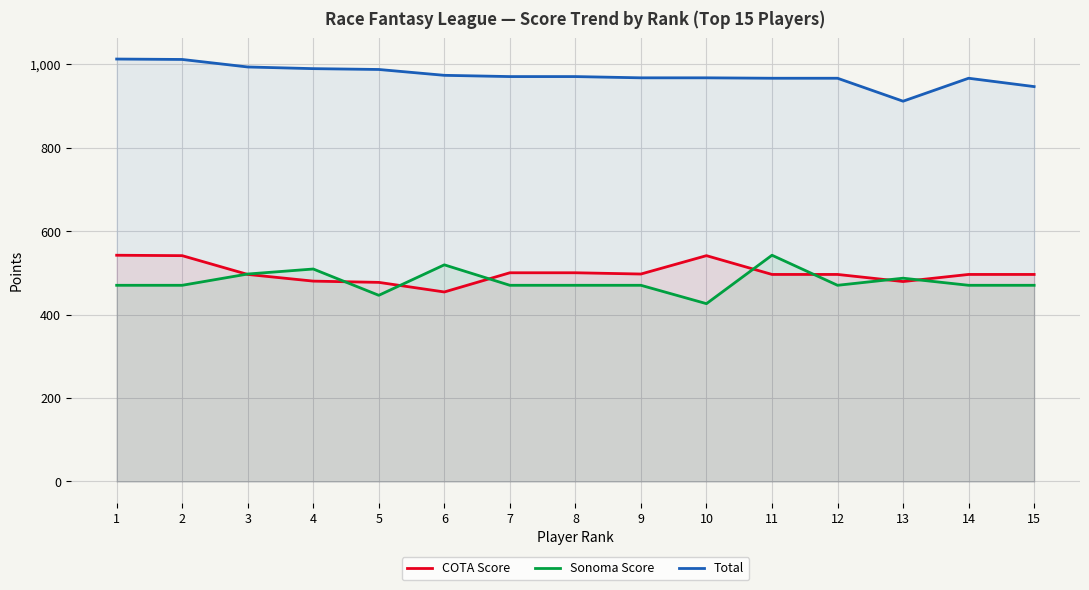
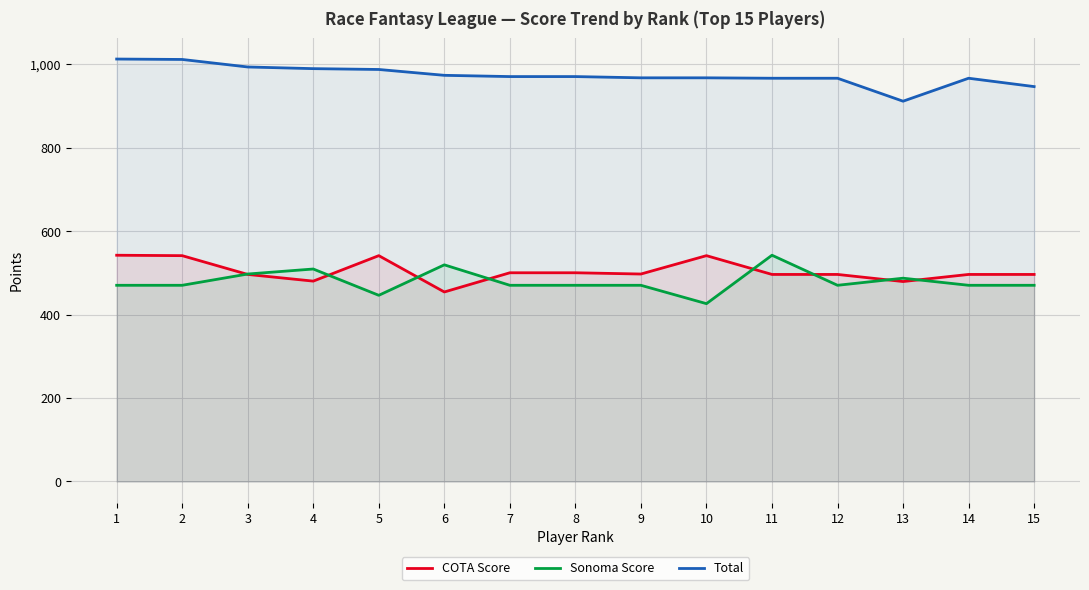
  {
    "COTA Score": {
      "1": "540",
      "2": "540",
      "4": "480",
-     "5": "480",
+     "5": "540",
      "6": "450",
      "7": "500",
      "8": "500",
      "9": "500",
      "10": "540",
      "11": "500",
      "12": "500",
      "13": "480",
      "14": "500",
      "15": "500"
    },
    "Sonoma Score": {
      "1": "470",
      "2": "470",
      "4": "510",
      "5": "450",
      "6": "520",
      "7": "470",
      "8": "470",
      "9": "470",
      "10": "430",
      "11": "540",
      "12": "470",
      "13": "490",
      "14": "470",
      "15": "470"
    },
    "Total": {
      "1": "1,010",
      "2": "1,010",
      "3": "990",
      "4": "990",
      "5": "990",
      "6": "970",
      "7": "970",
      "8": "970",
      "9": "970",
      "10": "970",
      "11": "970",
      "12": "970",
      "13": "910",
      "14": "970",
      "15": "950"
    }
  }
